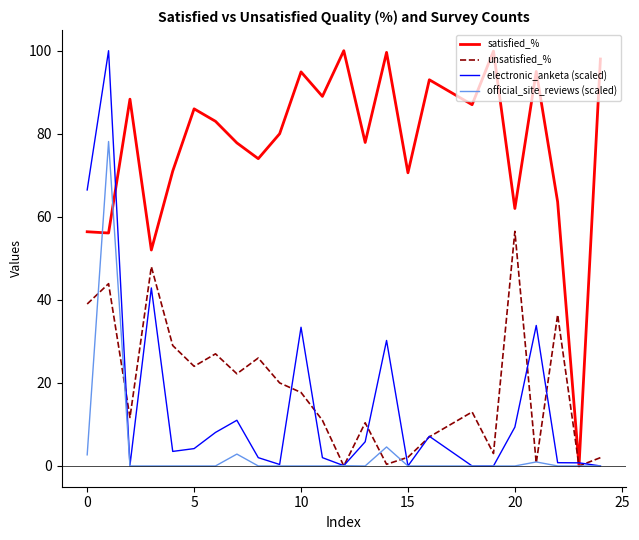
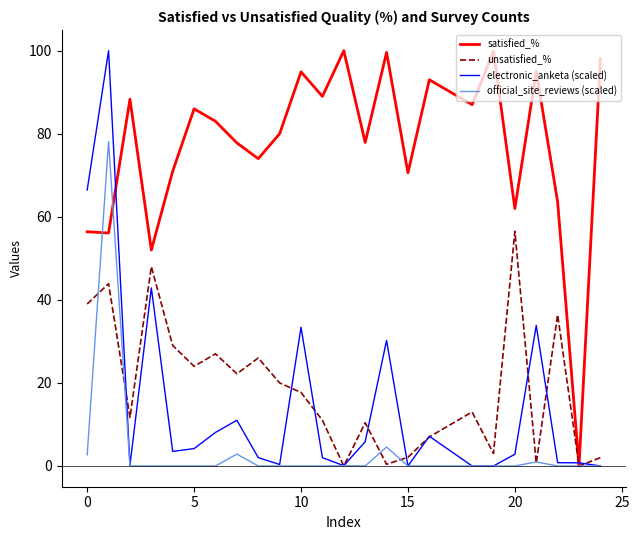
  {
    "satisfied_%": {
      "0": 56,
      "5": 86,
      "10": 95,
      "15": 71,
      "20": 62
    },
    "unsatisfied_%": {
      "0": 39,
      "5": 24,
      "10": 18,
      "15": 2,
      "20": 57
    },
    "electronic_anketa (scaled)": {
      "0": 66,
      "5": 4,
      "10": 33,
-     "20": 9
+     "20": 3
    },
    "official_site_reviews (scaled)": {
      "0": 3,
      "5": 0,
      "10": 0,
      "20": 0
    }
  }
